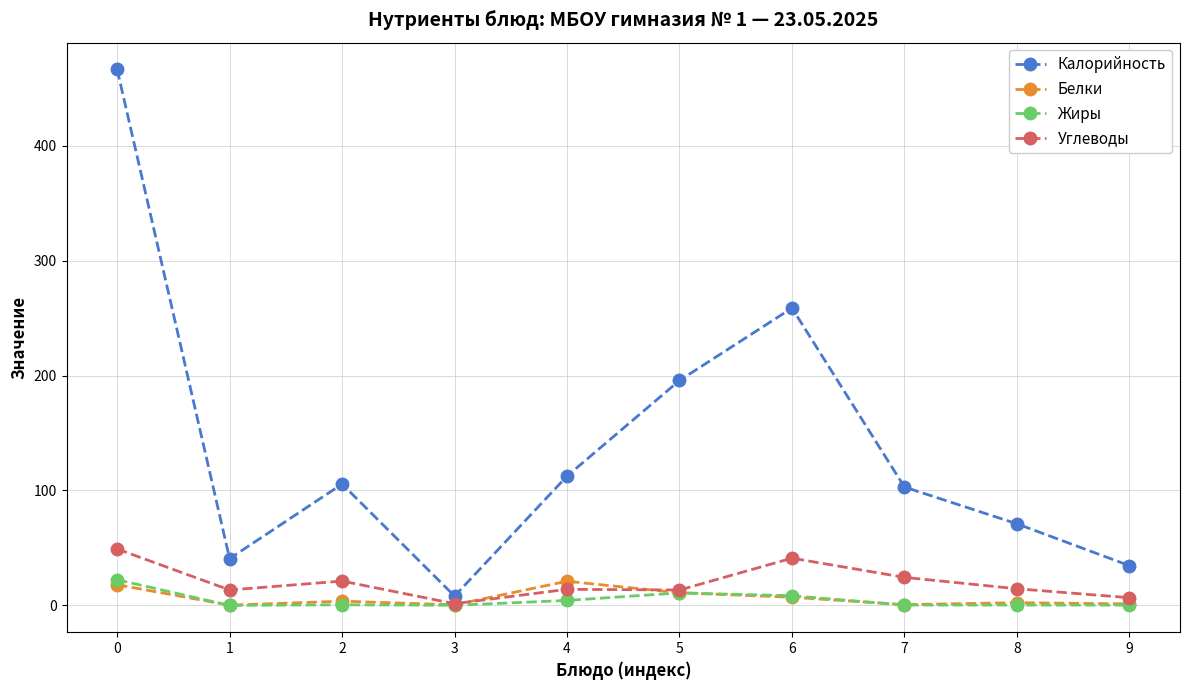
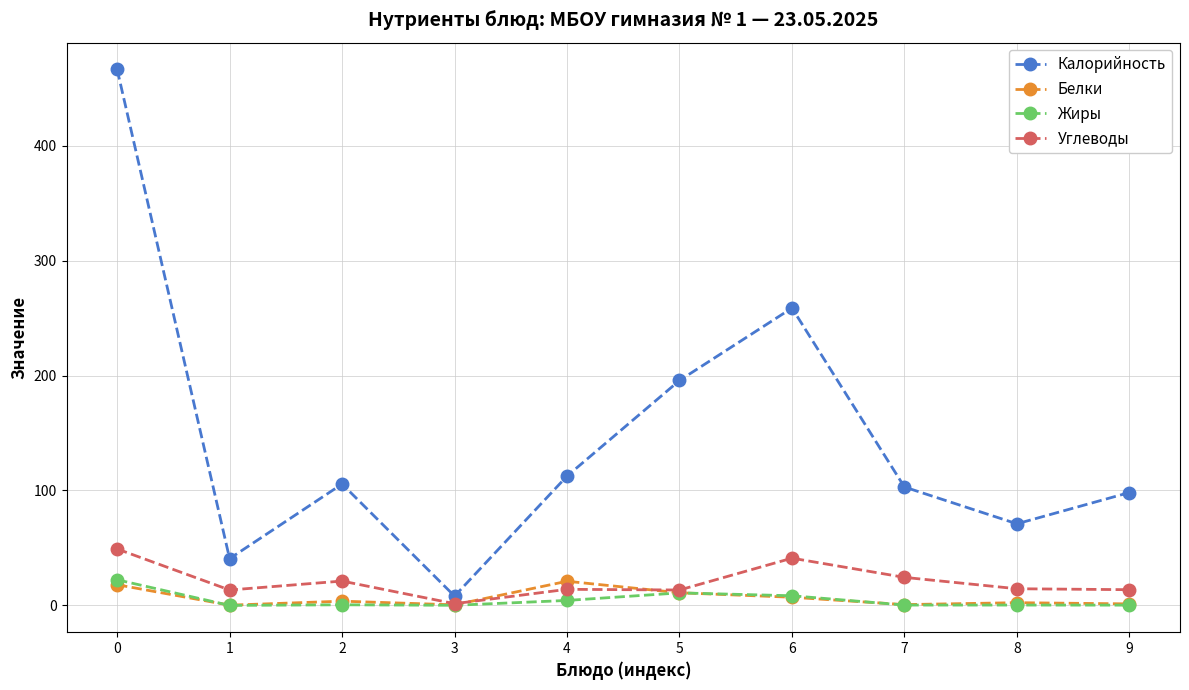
  {
    "Калорийность": {
      "0": 466,
      "1": 41,
      "2": 106,
      "3": 8,
      "4": 113,
      "5": 196,
      "6": 259,
      "7": 103,
      "8": 71,
-     "9": 35
+     "9": 98
    },
    "Белки": {
      "0": 18,
      "2": 4,
      "4": 21
    },
    "Жиры": {
      "0": 22,
      "2": 1,
      "4": 4
    },
    "Углеводы": {
      "0": 49,
      "1": 13,
      "2": 21,
      "4": 14,
      "5": 13,
      "6": 41,
      "7": 24,
      "8": 15,
-     "9": 7
+     "9": 14
    }
  }
